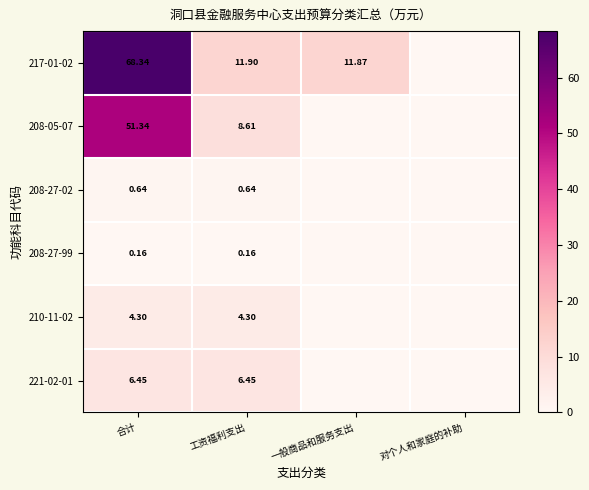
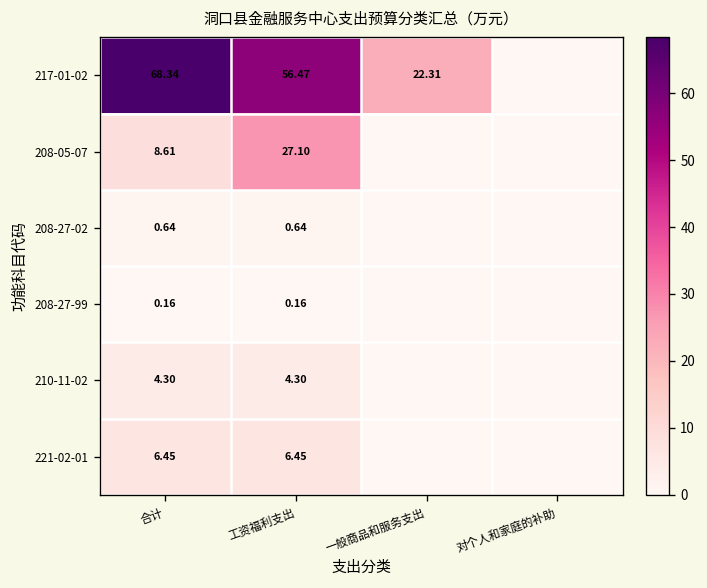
  {
    "217-01-02": {
      "合计": 68.34,
-     "工资福利支出": 11.90,
-     "一般商品和服务支出": 11.87
+     "工资福利支出": 56.47,
+     "一般商品和服务支出": 22.31
    },
    "208-05-07": {
-     "合计": 51.34,
-     "工资福利支出": 8.61
+     "合计": 8.61,
+     "工资福利支出": 27.10
    },
    "208-27-02": {
      "合计": 0.64,
      "工资福利支出": 0.64
    },
    "208-27-99": {
      "合计": 0.16,
      "工资福利支出": 0.16
    },
    "210-11-02": {
      "合计": 4.30,
      "工资福利支出": 4.30
    },
    "221-02-01": {
      "合计": 6.45,
      "工资福利支出": 6.45
    }
  }
